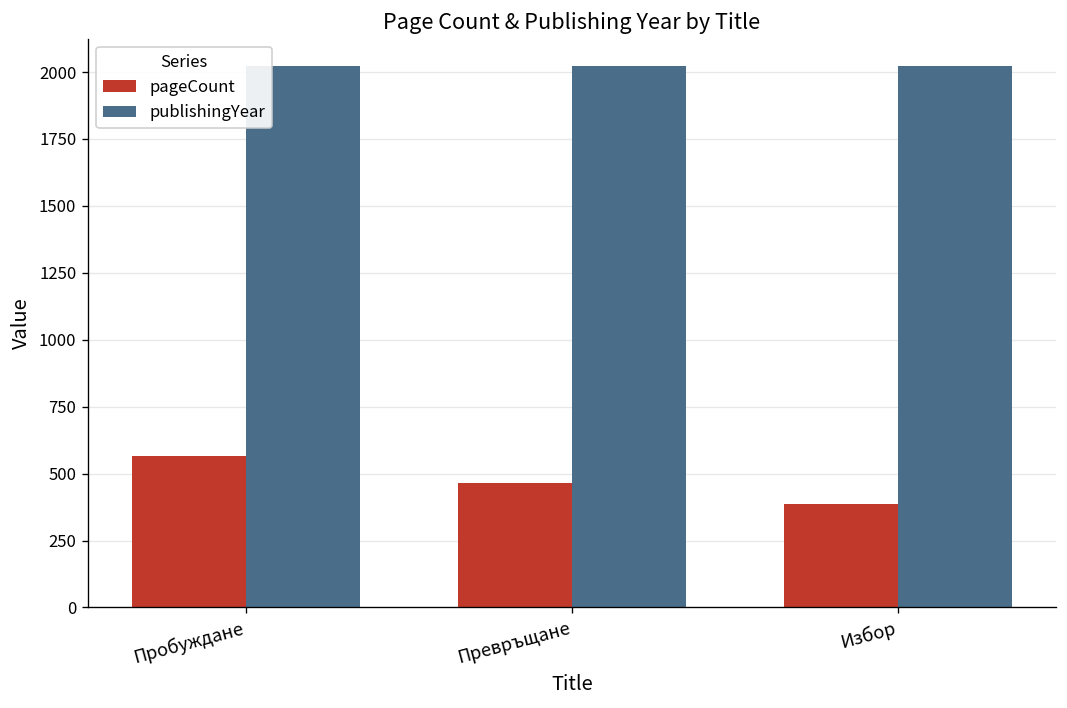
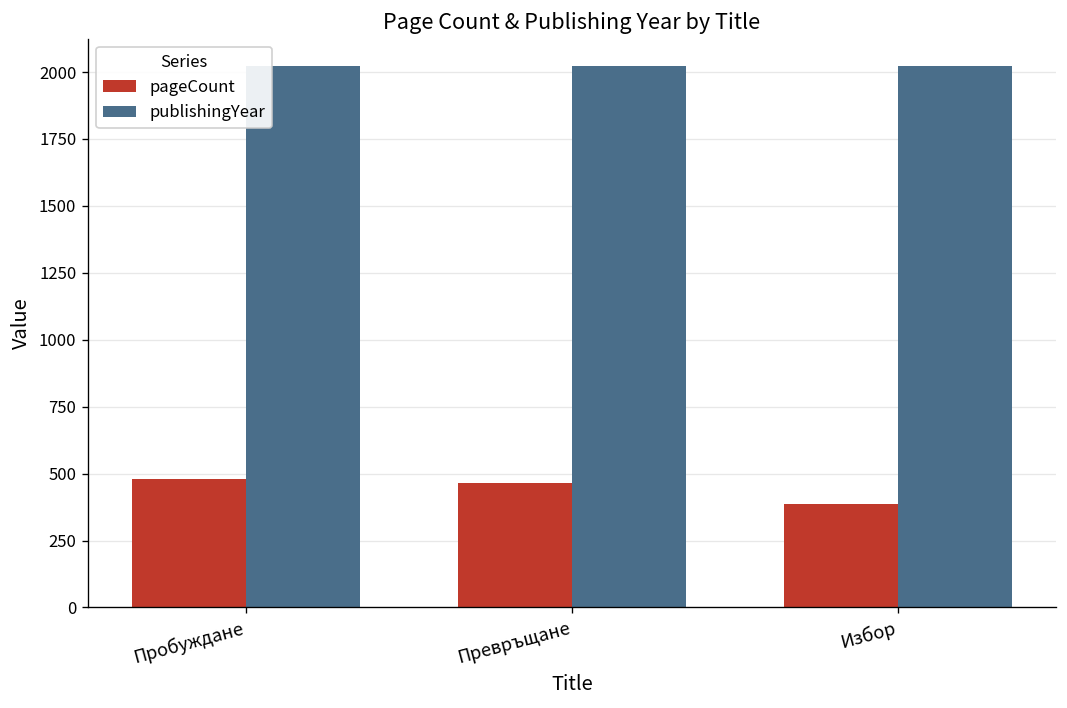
  {
    "pageCount": {
-     "Пробуждане": 570,
+     "Пробуждане": 480,
      "Превръщане": 470,
      "Избор": 390
    },
    "publishingYear": {
      "Пробуждане": 2020,
      "Превръщане": 2020,
      "Избор": 2020
    }
  }
